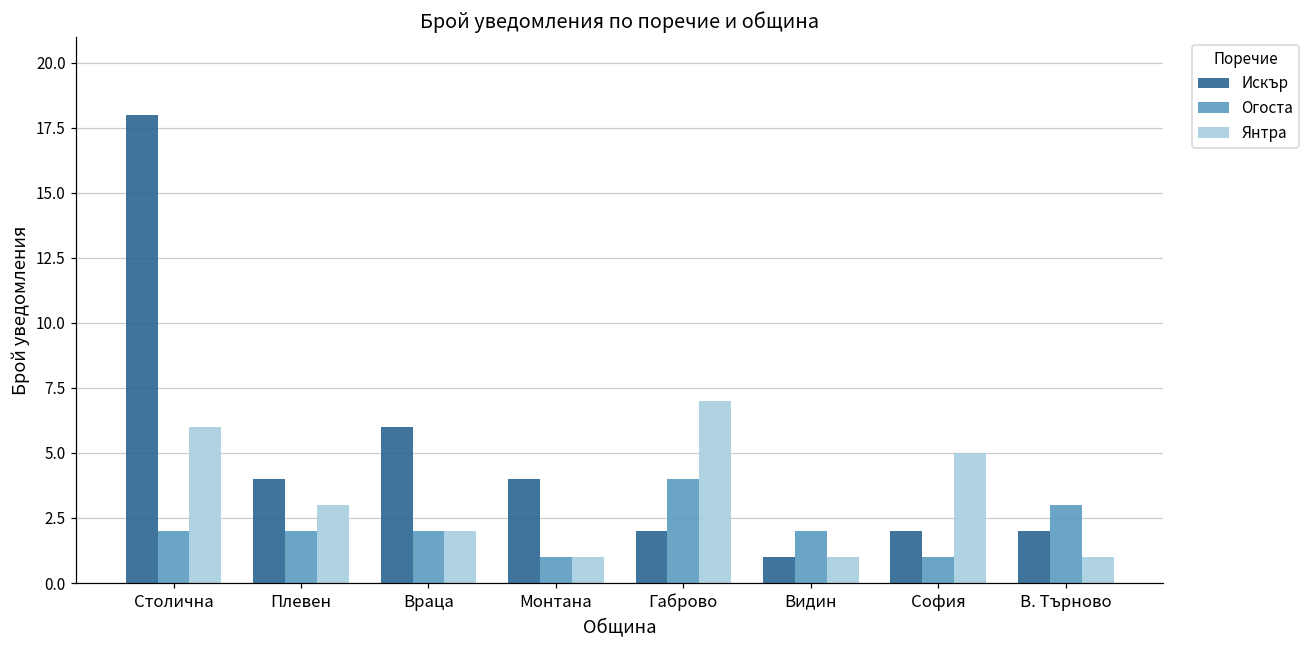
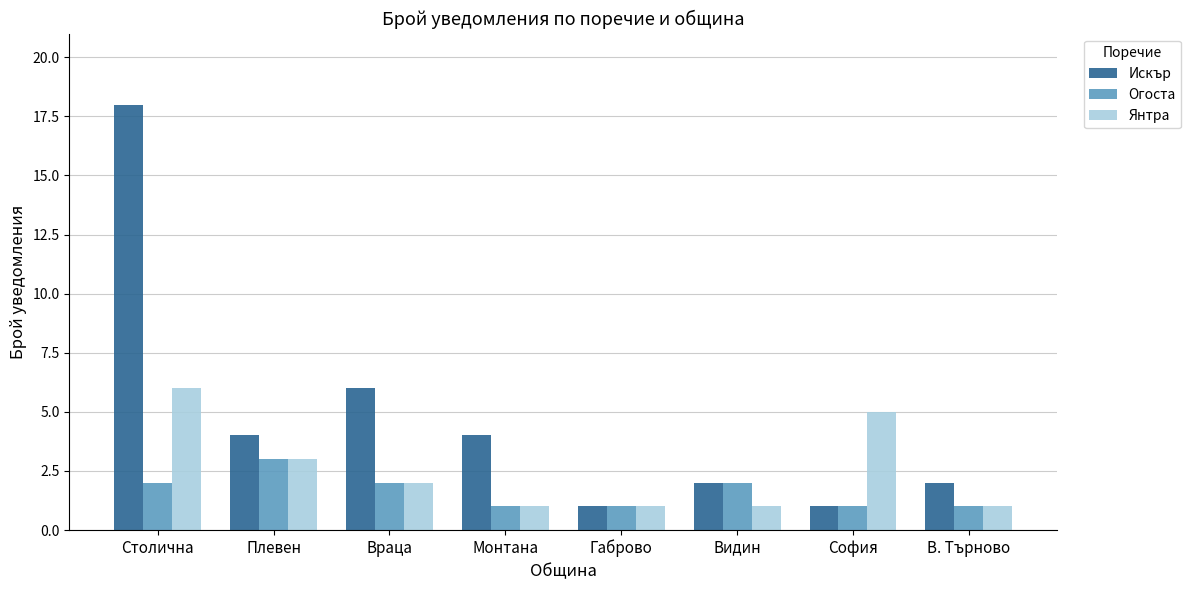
  {
    "Искър": {
      "Столична": 18,
      "Плевен": 4,
      "Враца": 6,
      "Монтана": 4,
-     "Габрово": 2,
-     "Видин": 1,
-     "София": 2,
+     "Габрово": 1,
+     "Видин": 2,
+     "София": 1,
      "В. Търново": 2
    },
    "Огоста": {
      "Столична": 2,
-     "Плевен": 2,
+     "Плевен": 3,
      "Враца": 2,
      "Монтана": 1,
-     "Габрово": 4,
+     "Габрово": 1,
      "Видин": 2,
      "София": 1,
-     "В. Търново": 3
+     "В. Търново": 1
    },
    "Янтра": {
      "Столична": 6,
      "Плевен": 3,
      "Враца": 2,
      "Монтана": 1,
-     "Габрово": 7,
+     "Габрово": 1,
      "Видин": 1,
      "София": 5,
      "В. Търново": 1
    }
  }
